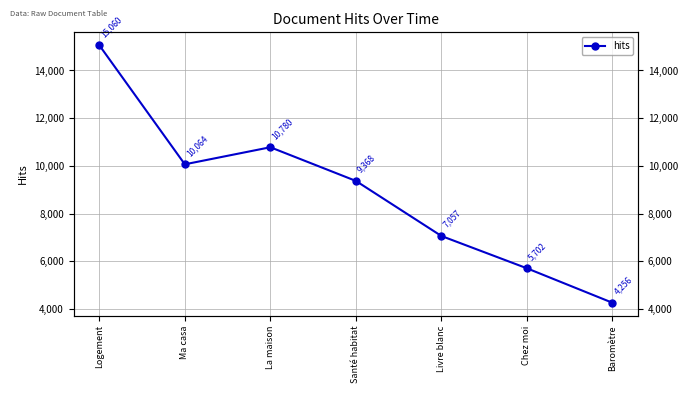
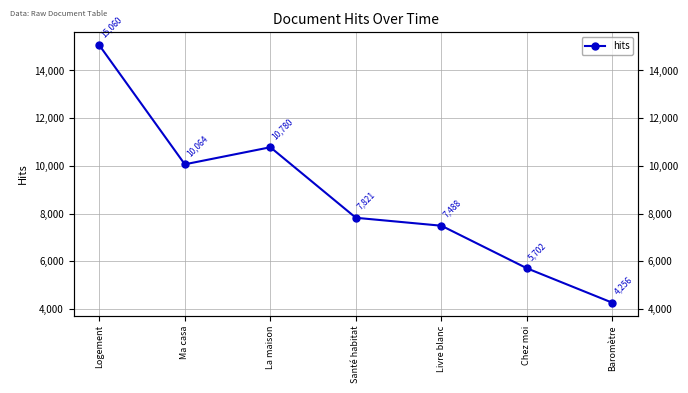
  {
    "Logement": "15,060",
    "Ma casa": "10,064",
    "La maison": "10,780",
-   "Santé habitat": "9,368",
-   "Livre blanc": "7,057",
+   "Santé habitat": "7,821",
+   "Livre blanc": "7,488",
    "Chez moi": "5,702",
    "Baromètre": "4,256"
  }
